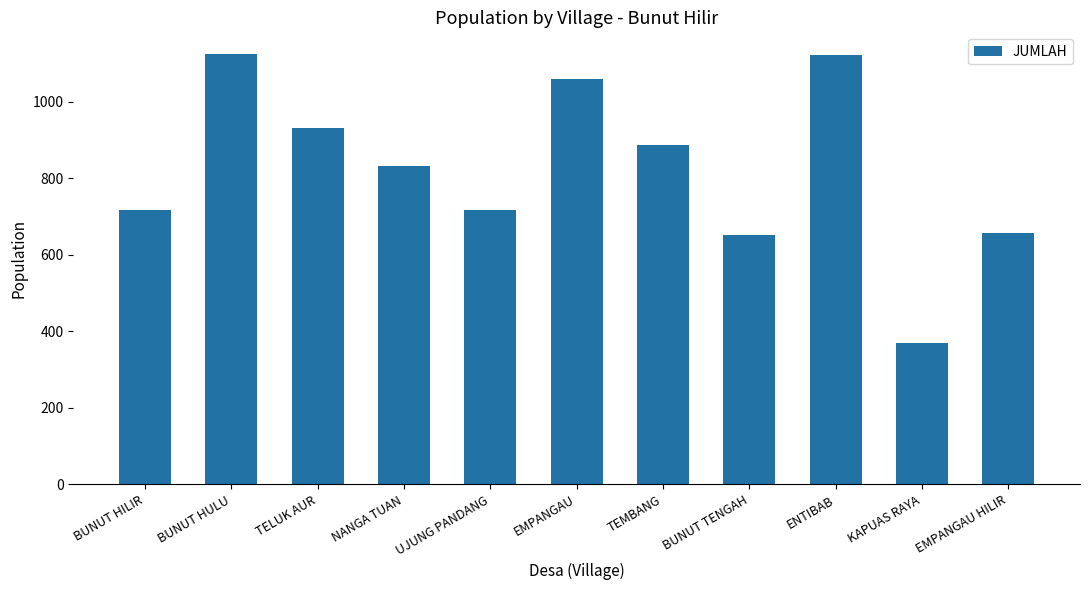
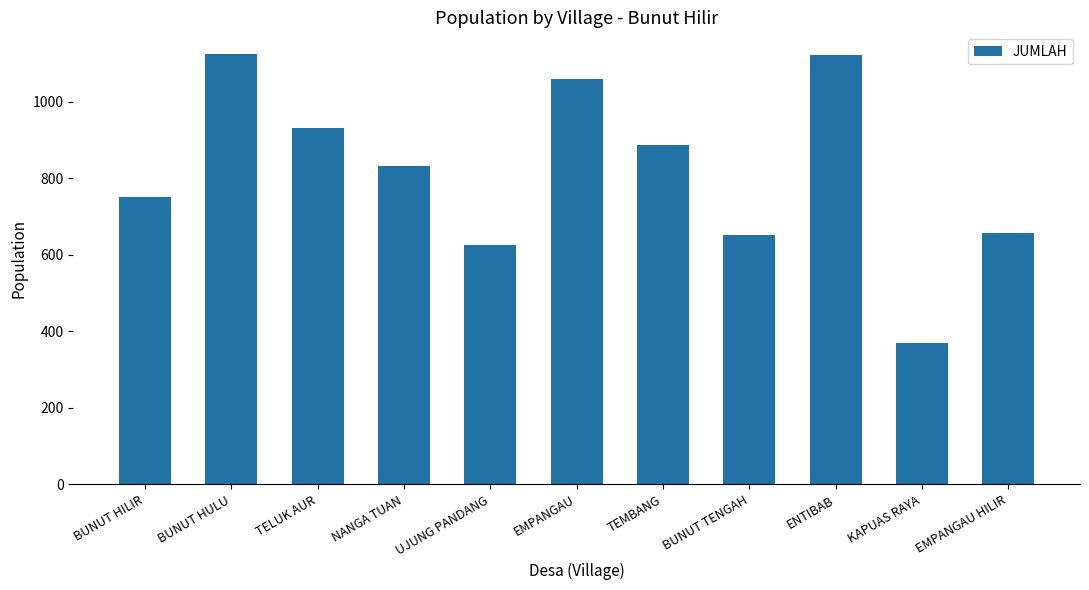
  {
-   "BUNUT HILIR": 720,
+   "BUNUT HILIR": 750,
    "BUNUT HULU": 1130,
    "TELUK AUR": 930,
    "NANGA TUAN": 830,
-   "UJUNG PANDANG": 720,
+   "UJUNG PANDANG": 630,
    "EMPANGAU": 1060,
    "TEMBANG": 890,
    "BUNUT TENGAH": 650,
    "ENTIBAB": 1120,
    "KAPUAS RAYA": 370,
    "EMPANGAU HILIR": 660
  }
